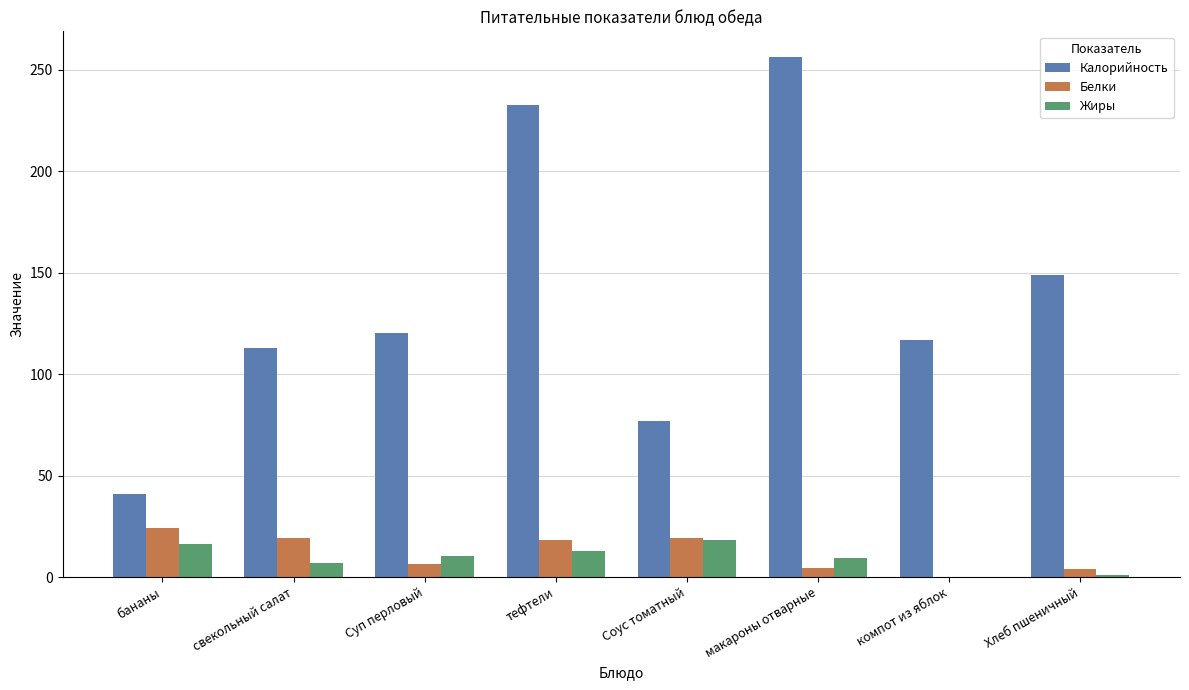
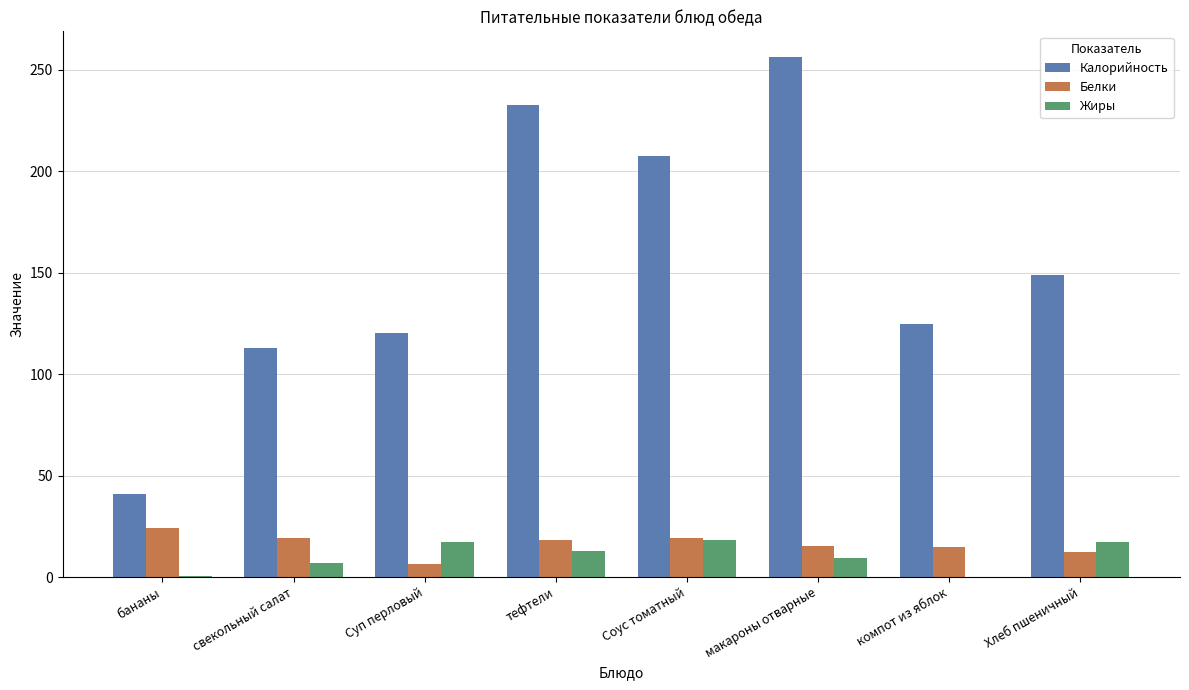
  {
    "Калорийность": {
      "бананы": 41,
      "свекольный салат": 113,
      "Суп перловый": 120,
      "тефтели": 232,
-     "Соус томатный": 77,
+     "Соус томатный": 207,
      "макароны отварные": 256,
-     "компот из яблок": 117,
+     "компот из яблок": 125,
      "Хлеб пшеничный": 149
    },
    "Белки": {
      "бананы": 24,
      "свекольный салат": 19,
      "Суп перловый": 7,
      "тефтели": 18,
      "Соус томатный": 19,
-     "макароны отварные": 4,
-     "компот из яблок": 0,
-     "Хлеб пшеничный": 4
+     "макароны отварные": 15,
+     "компот из яблок": 15,
+     "Хлеб пшеничный": 12
    },
    "Жиры": {
-     "бананы": 16,
+     "бананы": 0,
      "свекольный салат": 7,
-     "Суп перловый": 10,
+     "Суп перловый": 17,
      "тефтели": 13,
      "Соус томатный": 18,
      "макароны отварные": 10,
      "компот из яблок": 0,
-     "Хлеб пшеничный": 1
+     "Хлеб пшеничный": 17
    }
  }
